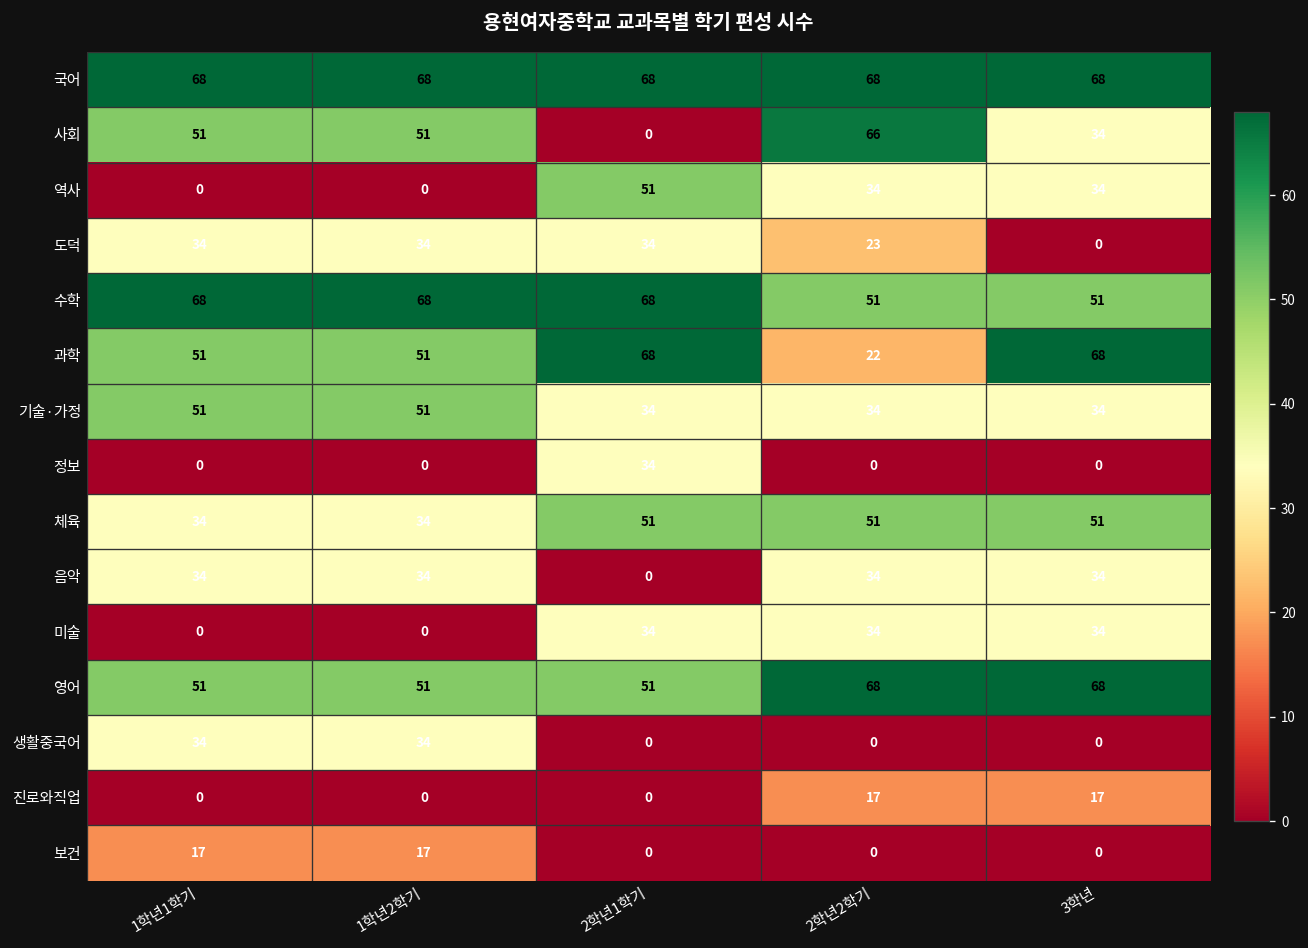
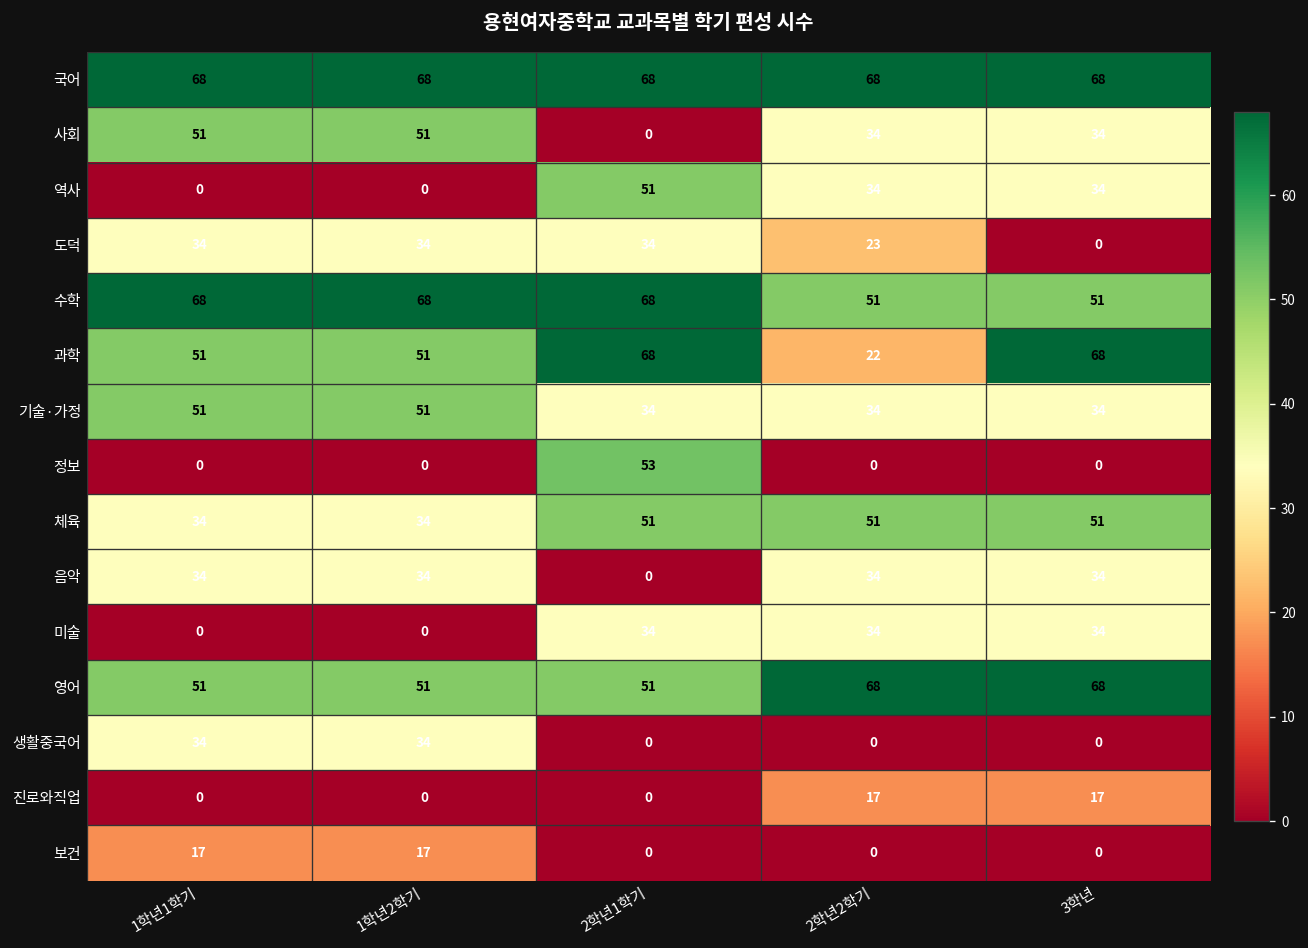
  {
    "국어": {
      "1학년1학기": 68,
      "1학년2학기": 68,
      "2학년1학기": 68,
      "2학년2학기": 68,
      "3학년": 68
    },
    "사회": {
      "1학년1학기": 51,
      "1학년2학기": 51,
      "2학년1학기": 0,
-     "2학년2학기": 66,
+     "2학년2학기": 34,
      "3학년": 34
    },
    "역사": {
      "1학년1학기": 0,
      "1학년2학기": 0,
      "2학년1학기": 51,
      "2학년2학기": 34,
      "3학년": 34
    },
    "도덕": {
      "1학년1학기": 34,
      "1학년2학기": 34,
      "2학년1학기": 34,
      "2학년2학기": 23,
      "3학년": 0
    },
    "수학": {
      "1학년1학기": 68,
      "1학년2학기": 68,
      "2학년1학기": 68,
      "2학년2학기": 51,
      "3학년": 51
    },
    "과학": {
      "1학년1학기": 51,
      "1학년2학기": 51,
      "2학년1학기": 68,
      "2학년2학기": 22,
      "3학년": 68
    },
    "기술·가정": {
      "1학년1학기": 51,
      "1학년2학기": 51,
      "2학년1학기": 34,
      "2학년2학기": 34,
      "3학년": 34
    },
    "정보": {
      "1학년1학기": 0,
      "1학년2학기": 0,
-     "2학년1학기": 34,
+     "2학년1학기": 53,
      "2학년2학기": 0,
      "3학년": 0
    },
    "체육": {
      "1학년1학기": 34,
      "1학년2학기": 34,
      "2학년1학기": 51,
      "2학년2학기": 51,
      "3학년": 51
    },
    "음악": {
      "1학년1학기": 34,
      "1학년2학기": 34,
      "2학년1학기": 0,
      "2학년2학기": 34,
      "3학년": 34
    },
    "미술": {
      "1학년1학기": 0,
      "1학년2학기": 0,
      "2학년1학기": 34,
      "2학년2학기": 34,
      "3학년": 34
    },
    "영어": {
      "1학년1학기": 51,
      "1학년2학기": 51,
      "2학년1학기": 51,
      "2학년2학기": 68,
      "3학년": 68
    },
    "생활중국어": {
      "1학년1학기": 34,
      "1학년2학기": 34,
      "2학년1학기": 0,
      "2학년2학기": 0,
      "3학년": 0
    },
    "진로와직업": {
      "1학년1학기": 0,
      "1학년2학기": 0,
      "2학년1학기": 0,
      "2학년2학기": 17,
      "3학년": 17
    },
    "보건": {
      "1학년1학기": 17,
      "1학년2학기": 17,
      "2학년1학기": 0,
      "2학년2학기": 0,
      "3학년": 0
    }
  }
